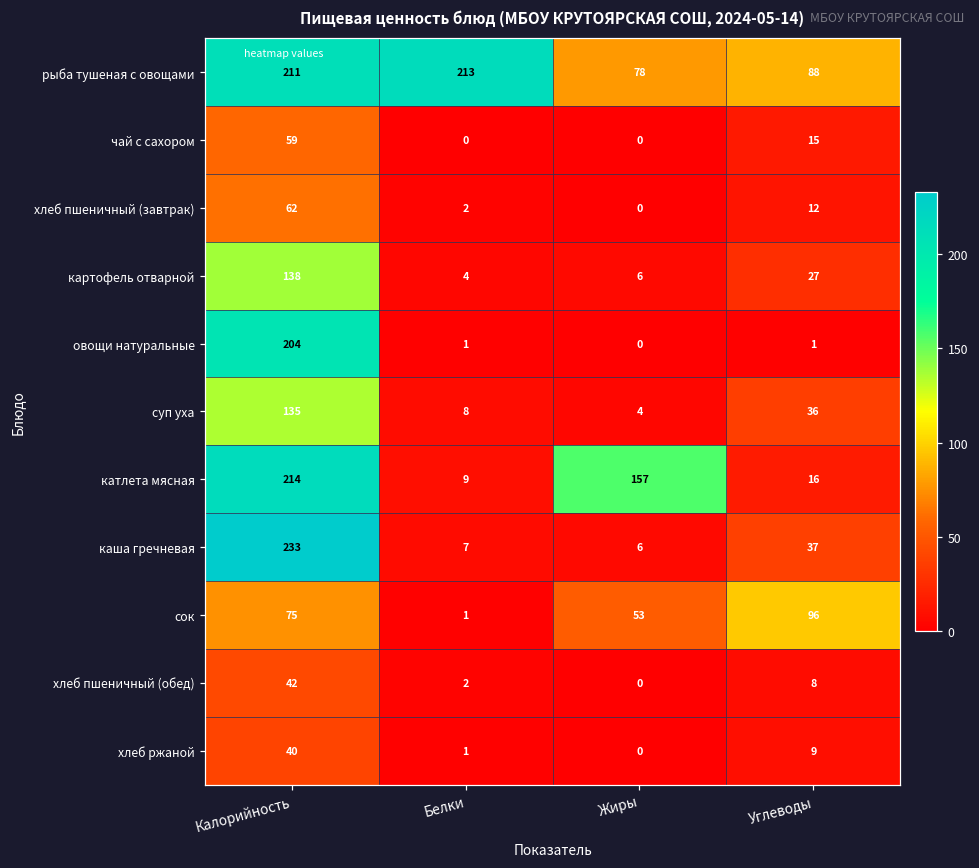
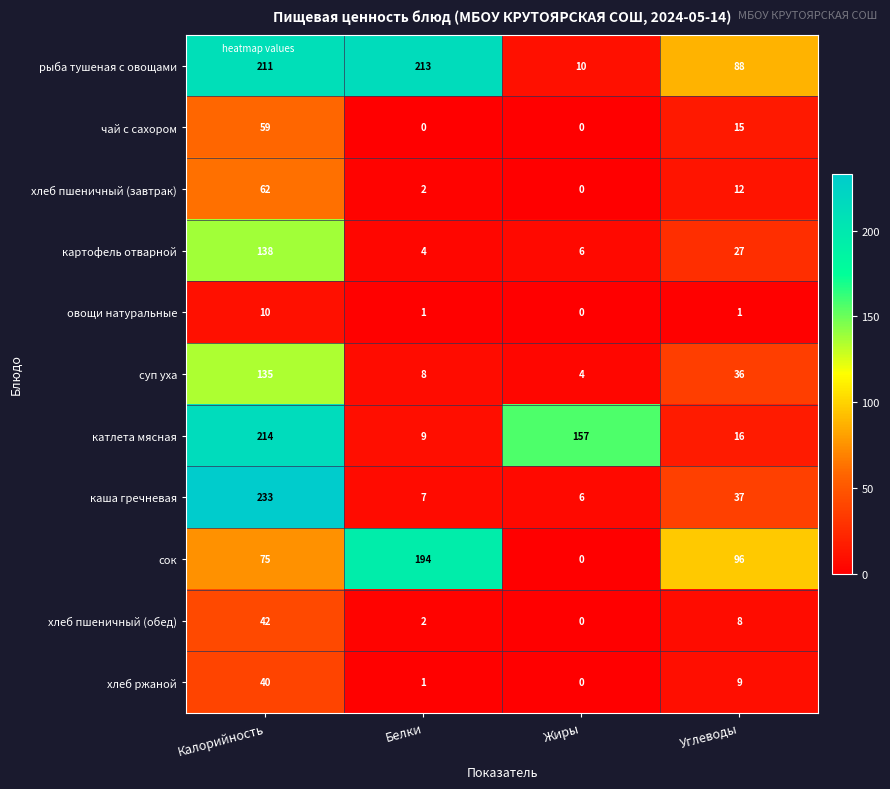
  {
    "рыба тушеная с овощами": {
      "Калорийность": 211,
      "Белки": 213,
-     "Жиры": 78,
+     "Жиры": 10,
      "Углеводы": 88
    },
    "чай с сахором": {
      "Калорийность": 59,
      "Белки": 0,
      "Жиры": 0,
      "Углеводы": 15
    },
    "хлеб пшеничный (завтрак)": {
      "Калорийность": 62,
      "Белки": 2,
      "Жиры": 0,
      "Углеводы": 12
    },
    "картофель отварной": {
      "Калорийность": 138,
      "Белки": 4,
      "Жиры": 6,
      "Углеводы": 27
    },
    "овощи натуральные": {
-     "Калорийность": 204,
+     "Калорийность": 10,
      "Белки": 1,
      "Жиры": 0,
      "Углеводы": 1
    },
    "суп уха": {
      "Калорийность": 135,
      "Белки": 8,
      "Жиры": 4,
      "Углеводы": 36
    },
    "катлета мясная": {
      "Калорийность": 214,
      "Белки": 9,
      "Жиры": 157,
      "Углеводы": 16
    },
    "каша гречневая": {
      "Калорийность": 233,
      "Белки": 7,
      "Жиры": 6,
      "Углеводы": 37
    },
    "сок": {
      "Калорийность": 75,
-     "Белки": 1,
-     "Жиры": 53,
+     "Белки": 194,
+     "Жиры": 0,
      "Углеводы": 96
    },
    "хлеб пшеничный (обед)": {
      "Калорийность": 42,
      "Белки": 2,
      "Жиры": 0,
      "Углеводы": 8
    },
    "хлеб ржаной": {
      "Калорийность": 40,
      "Белки": 1,
      "Жиры": 0,
      "Углеводы": 9
    }
  }
